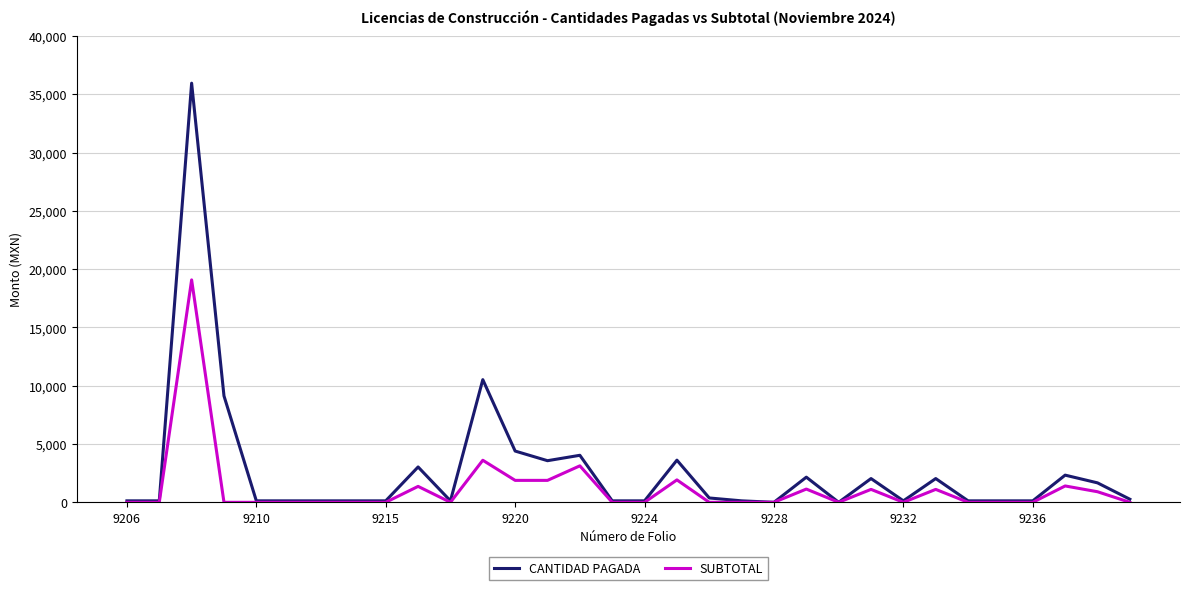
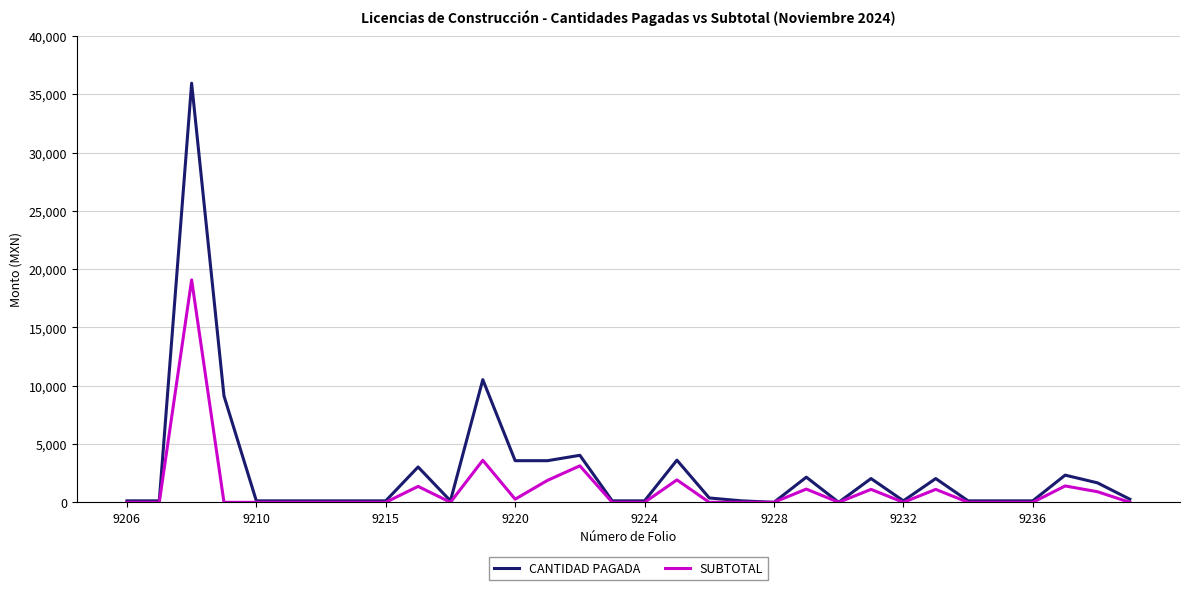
  {
    "CANTIDAD PAGADA": {
-     "9220": "4,400"
+     "9220": "3,600"
    },
    "SUBTOTAL": {
-     "9220": "1,900"
+     "9220": "300"
    }
  }
